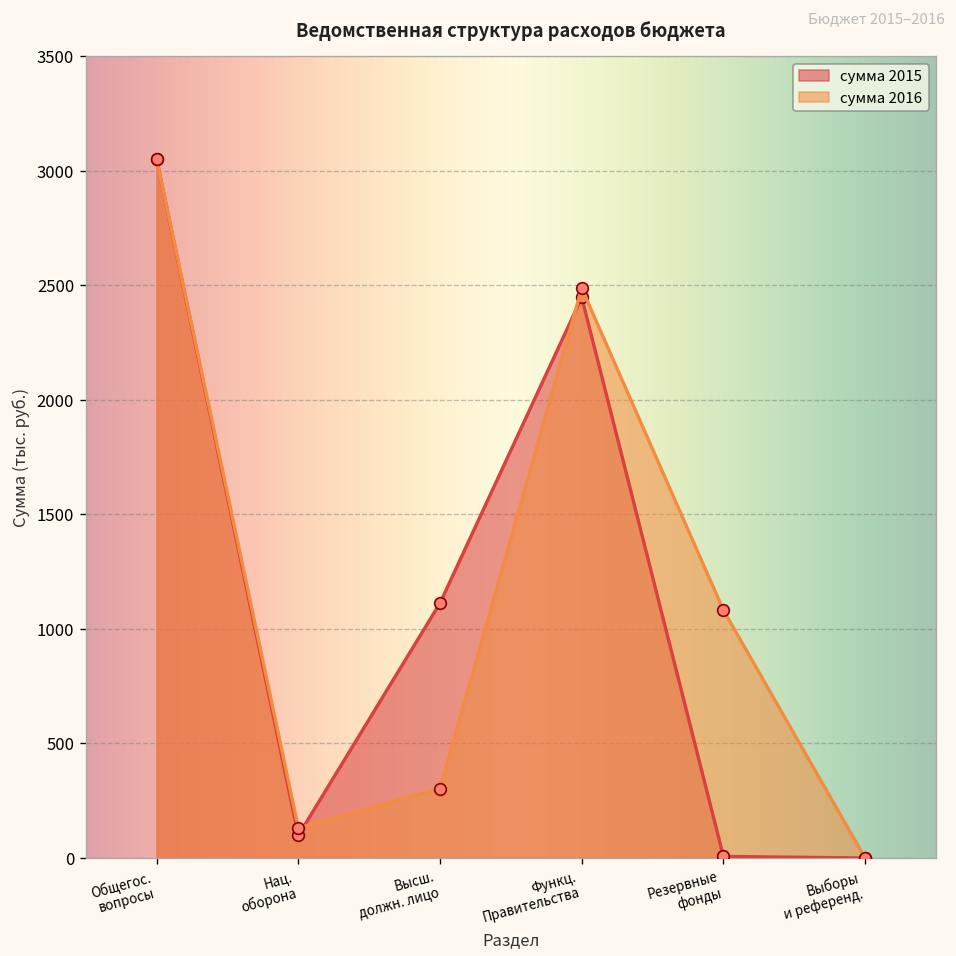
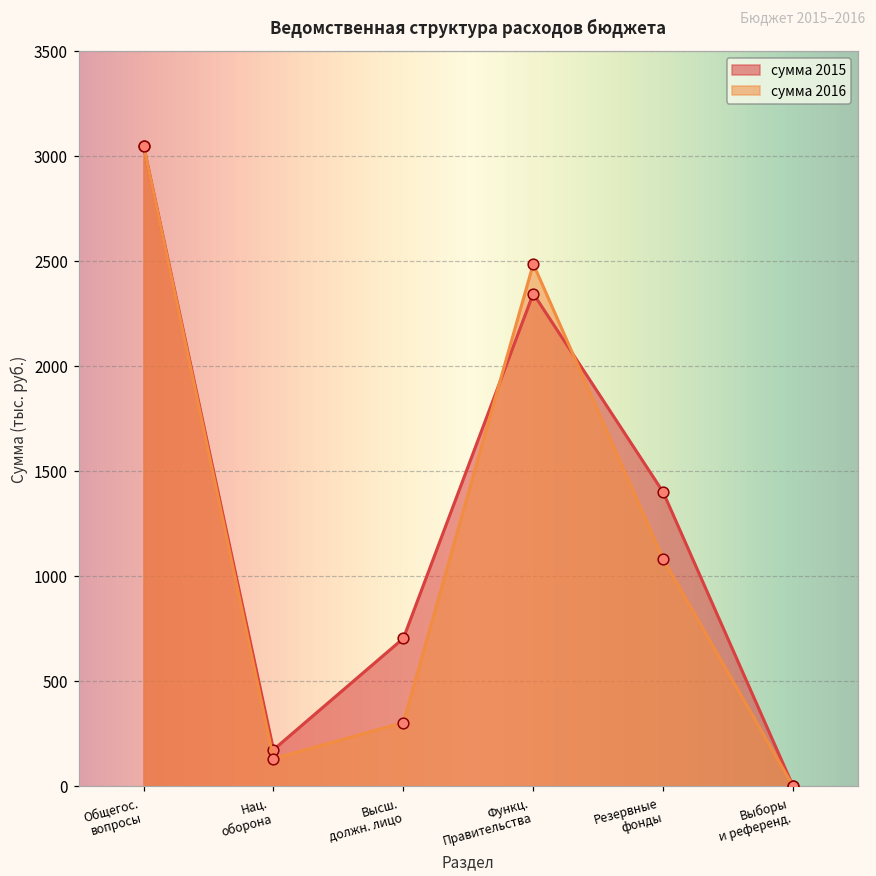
  {
    "сумма 2015": {
-     "Нац. оборона": 100,
-     "Высш. должн. лицо": 1110,
-     "Функц. Правительства": 2450,
-     "Резервные фонды": 10
+     "Нац. оборона": 170,
+     "Высш. должн. лицо": 700,
+     "Функц. Правительства": 2350,
+     "Резервные фонды": 1400
    },
    "сумма 2016": {
      "Нац. оборона": 130,
      "Высш. должн. лицо": 300,
      "Функц. Правительства": 2490,
      "Резервные фонды": 1080
    }
  }
